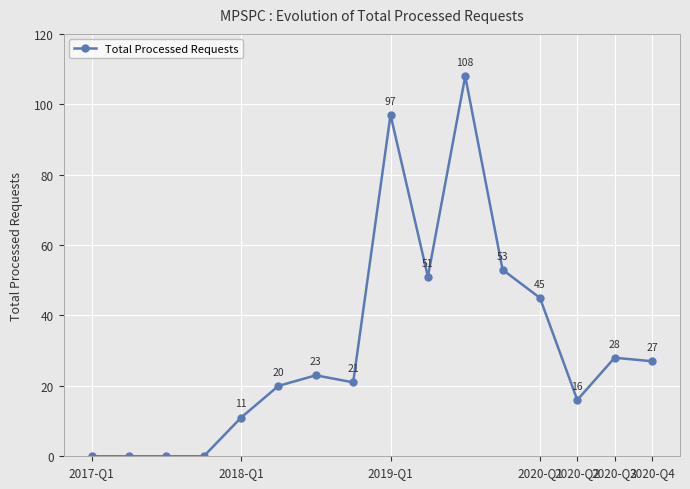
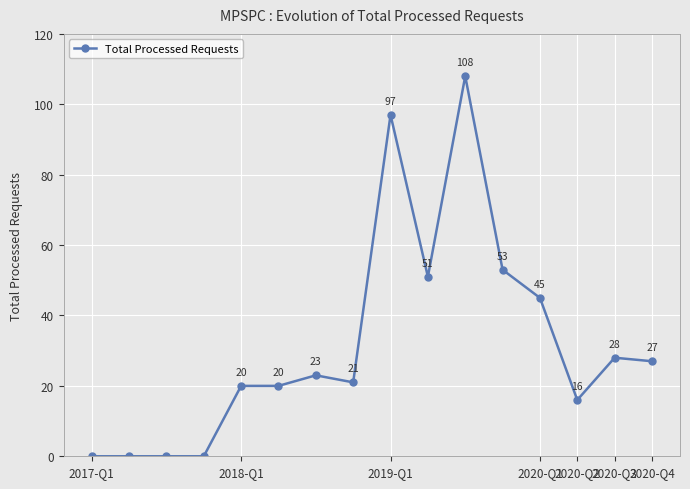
  {
-   "2018-Q1": 11,
+   "2018-Q1": 20,
    "2019-Q1": 97
  }
